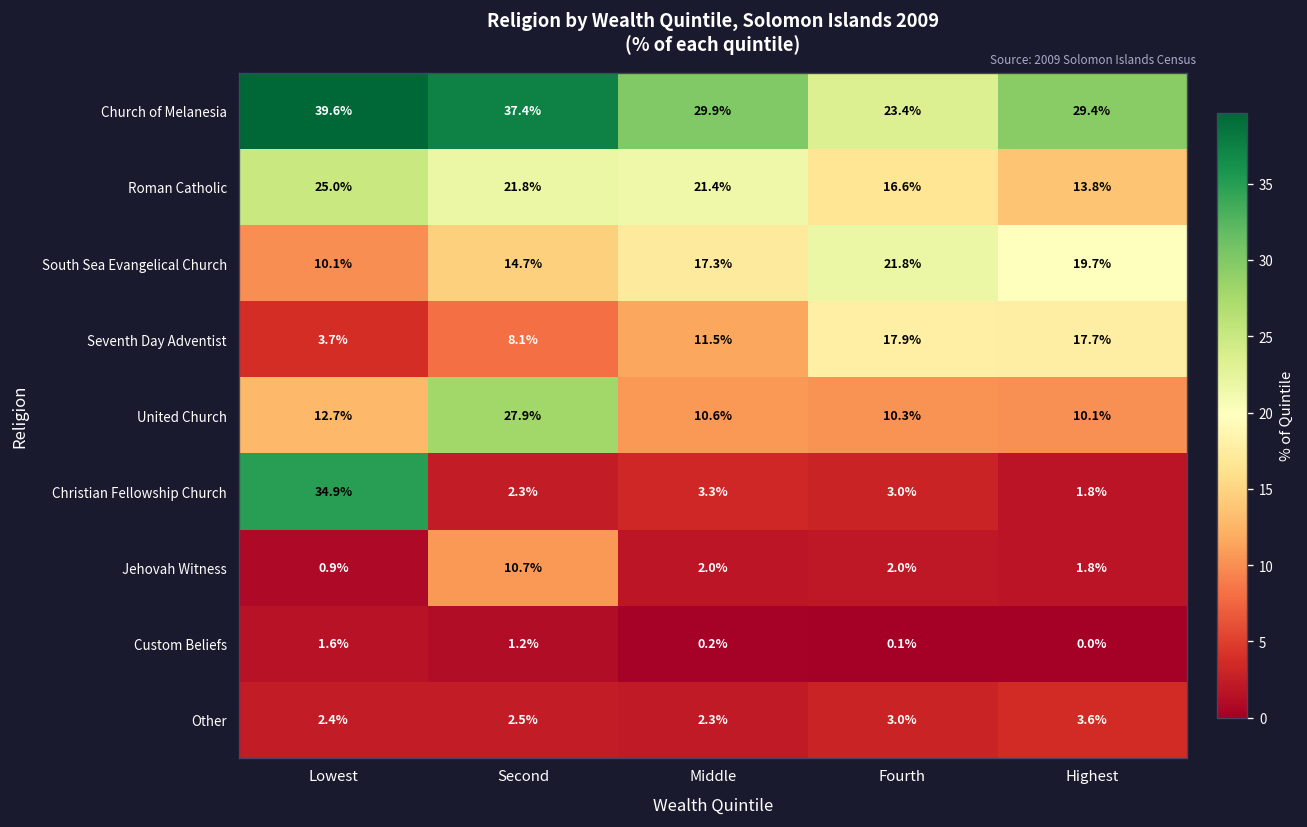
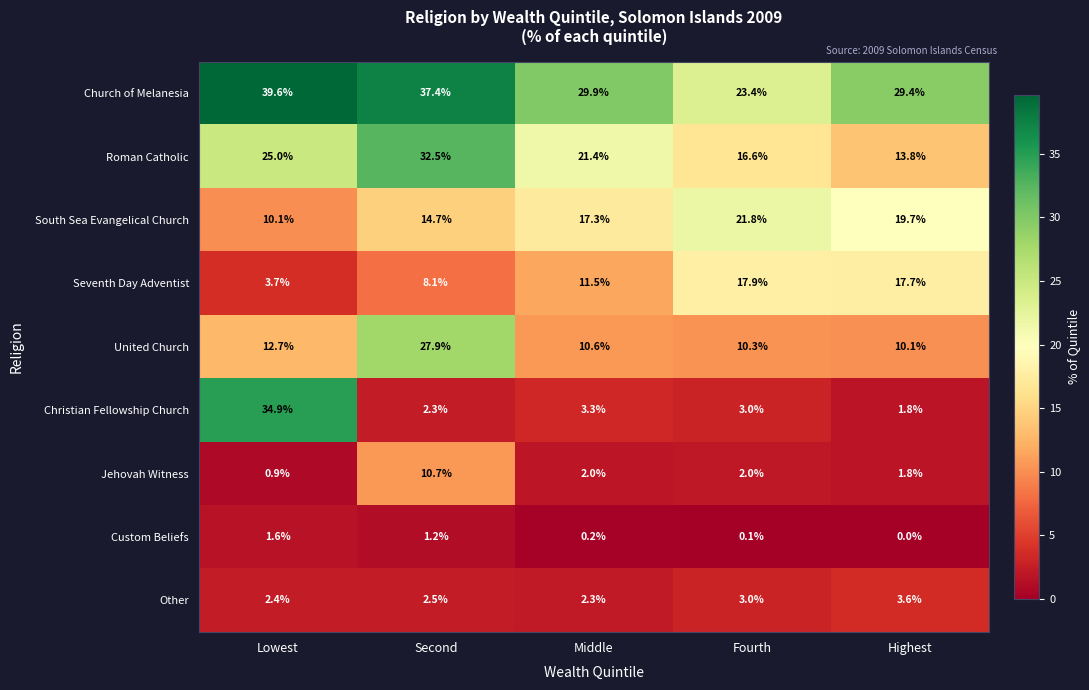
  {
    "Church of Melanesia": {
      "Lowest": "39.6%",
      "Second": "37.4%",
      "Middle": "29.9%",
      "Fourth": "23.4%",
      "Highest": "29.4%"
    },
    "Roman Catholic": {
      "Lowest": "25.0%",
-     "Second": "21.8%",
+     "Second": "32.5%",
      "Middle": "21.4%",
      "Fourth": "16.6%",
      "Highest": "13.8%"
    },
    "South Sea Evangelical Church": {
      "Lowest": "10.1%",
      "Second": "14.7%",
      "Middle": "17.3%",
      "Fourth": "21.8%",
      "Highest": "19.7%"
    },
    "Seventh Day Adventist": {
      "Lowest": "3.7%",
      "Second": "8.1%",
      "Middle": "11.5%",
      "Fourth": "17.9%",
      "Highest": "17.7%"
    },
    "United Church": {
      "Lowest": "12.7%",
      "Second": "27.9%",
      "Middle": "10.6%",
      "Fourth": "10.3%",
      "Highest": "10.1%"
    },
    "Christian Fellowship Church": {
      "Lowest": "34.9%",
      "Second": "2.3%",
      "Middle": "3.3%",
      "Fourth": "3.0%",
      "Highest": "1.8%"
    },
    "Jehovah Witness": {
      "Lowest": "0.9%",
      "Second": "10.7%",
      "Middle": "2.0%",
      "Fourth": "2.0%",
      "Highest": "1.8%"
    },
    "Custom Beliefs": {
      "Lowest": "1.6%",
      "Second": "1.2%",
      "Middle": "0.2%",
      "Fourth": "0.1%",
      "Highest": "0.0%"
    },
    "Other": {
      "Lowest": "2.4%",
      "Second": "2.5%",
      "Middle": "2.3%",
      "Fourth": "3.0%",
      "Highest": "3.6%"
    }
  }
